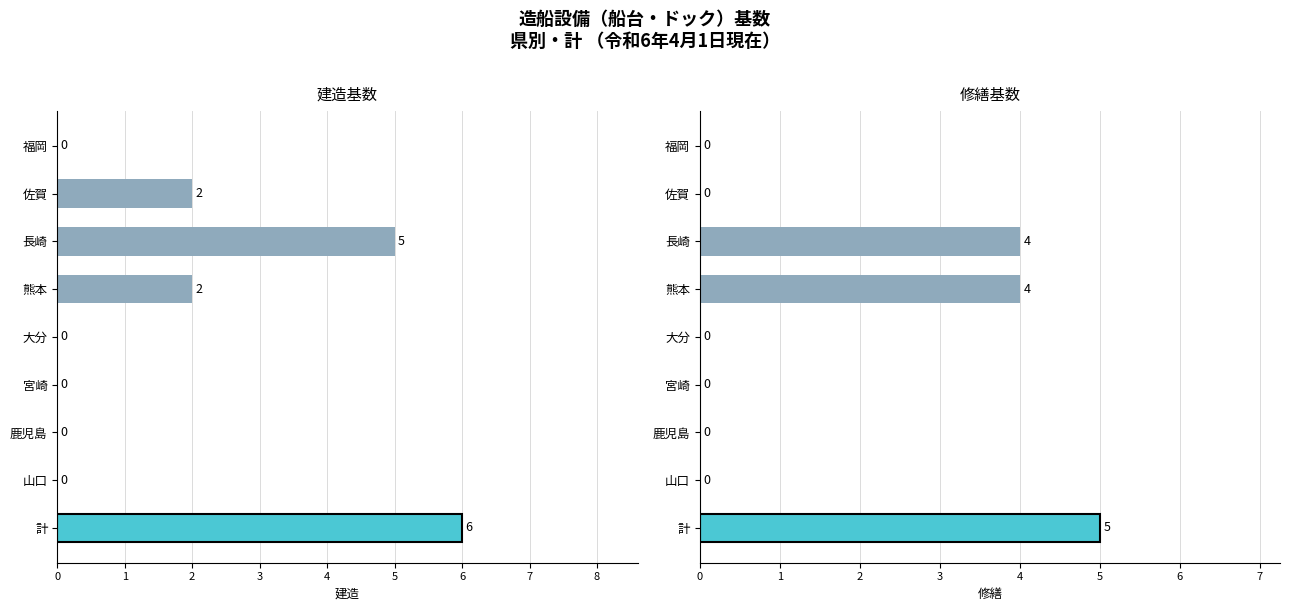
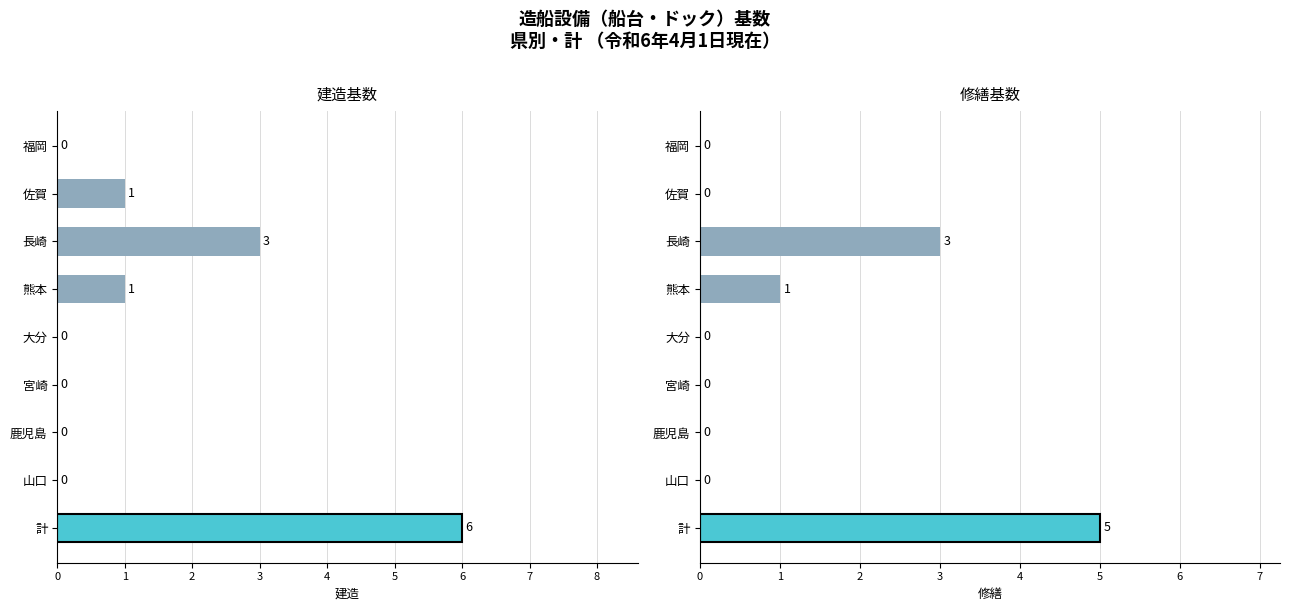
  {
    "建造基数": {
      "福岡": 0,
-     "佐賀": 2,
-     "長崎": 5,
-     "熊本": 2,
+     "佐賀": 1,
+     "長崎": 3,
+     "熊本": 1,
      "大分": 0,
      "宮崎": 0,
      "鹿児島": 0,
      "山口": 0,
      "計": 6
    },
    "修繕基数": {
      "福岡": 0,
      "佐賀": 0,
-     "長崎": 4,
-     "熊本": 4,
+     "長崎": 3,
+     "熊本": 1,
      "大分": 0,
      "宮崎": 0,
      "鹿児島": 0,
      "山口": 0,
      "計": 5
    }
  }
